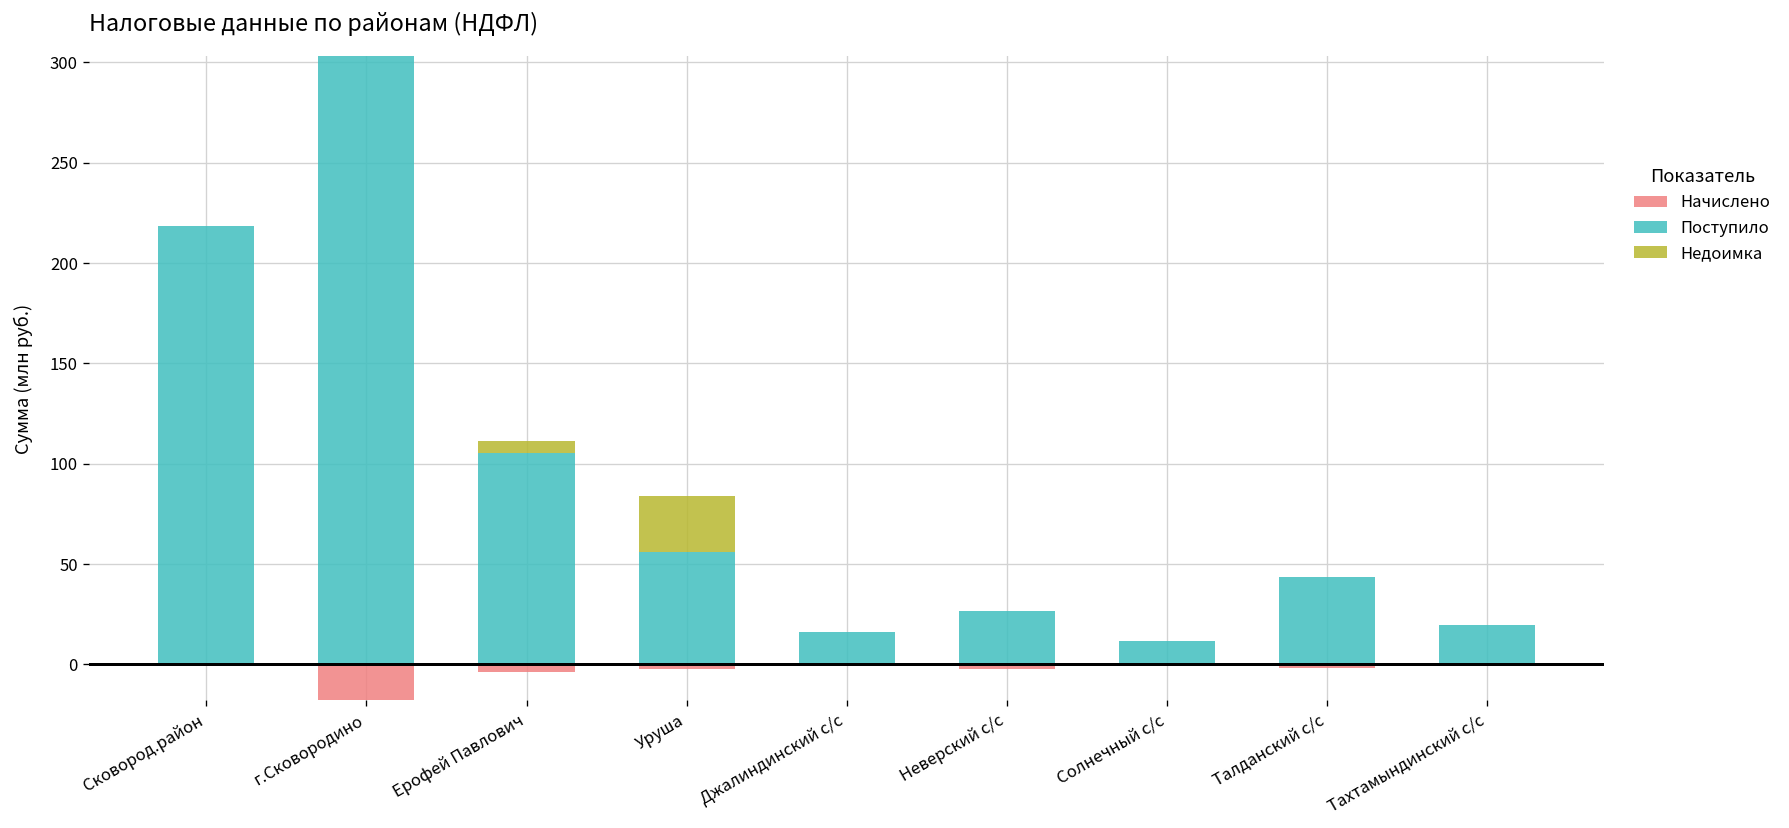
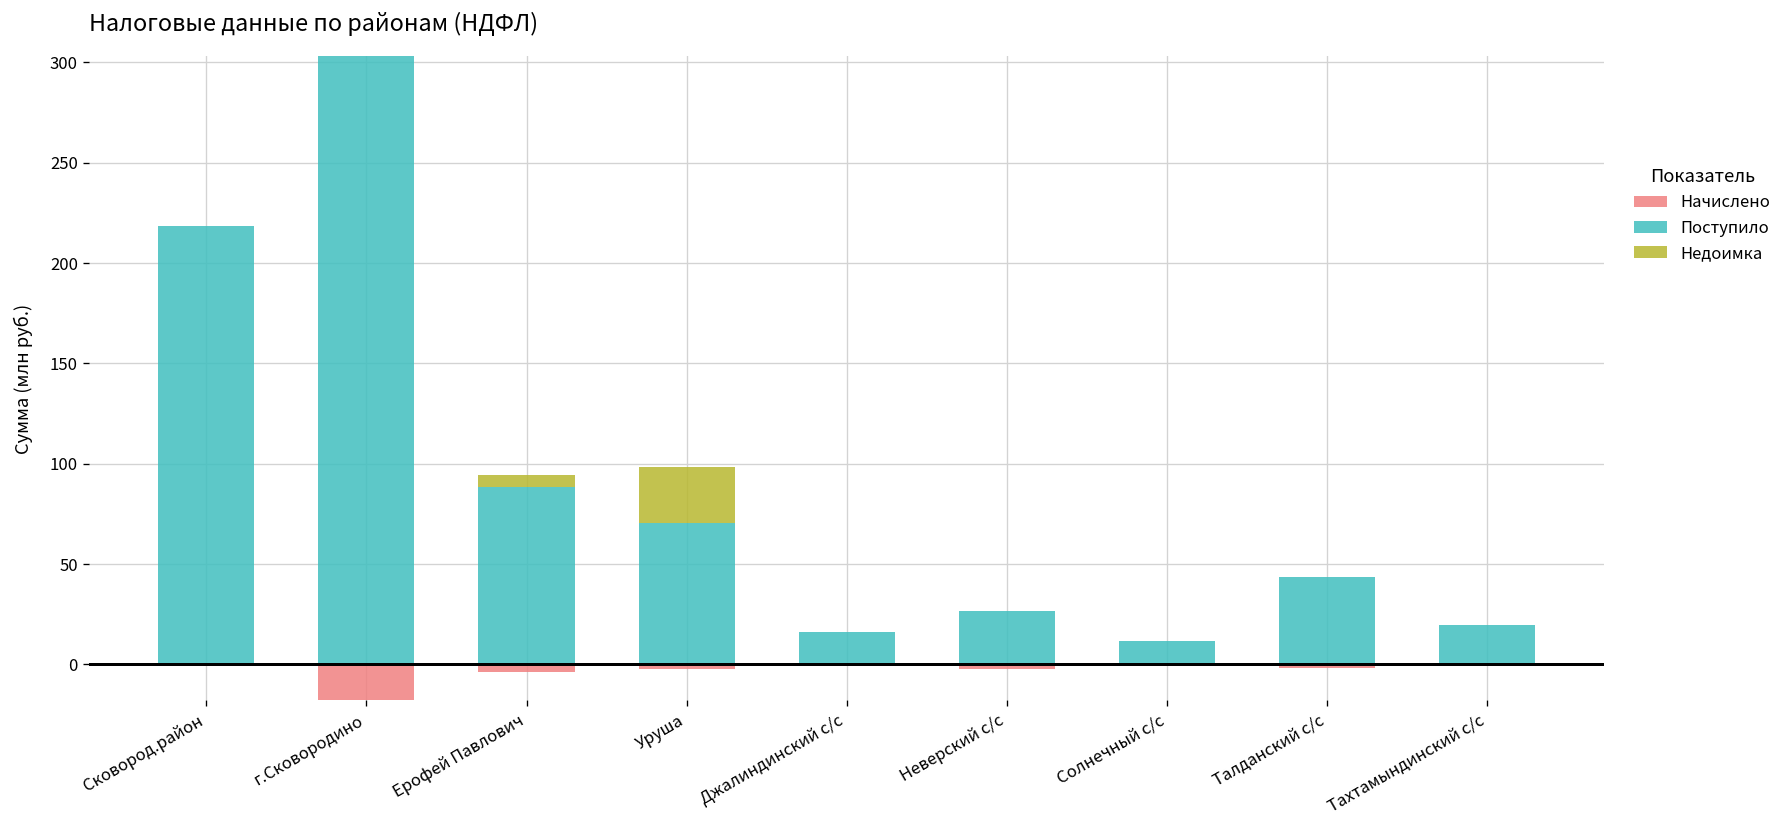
  {
    "Поступило": {
      "Сковород.район": 218,
      "г.Сковородино": 303,
-     "Ерофей Павлович": 105,
-     "Уруша": 56,
+     "Ерофей Павлович": 88,
+     "Уруша": 71,
      "Джалиндинский с/с": 16,
      "Неверский с/с": 26,
      "Солнечный с/с": 12,
      "Талданский с/с": 43,
      "Тахтамындинский с/с": 20
    },
    "Недоимка": {
      "Ерофей Павлович": 6,
      "Уруша": 28,
      "Джалиндинский с/с": 0,
      "Неверский с/с": 0,
      "Солнечный с/с": 0,
      "Тахтамындинский с/с": 0
    }
  }
